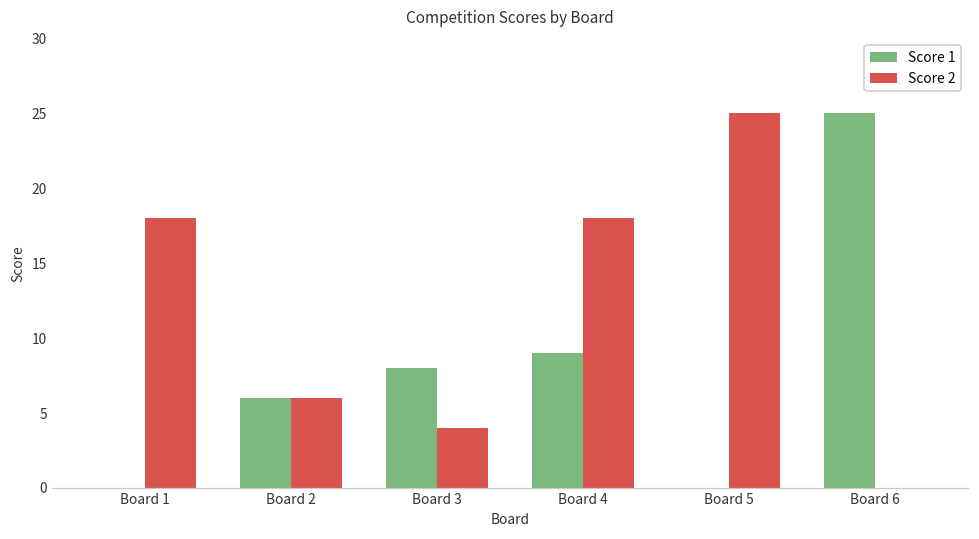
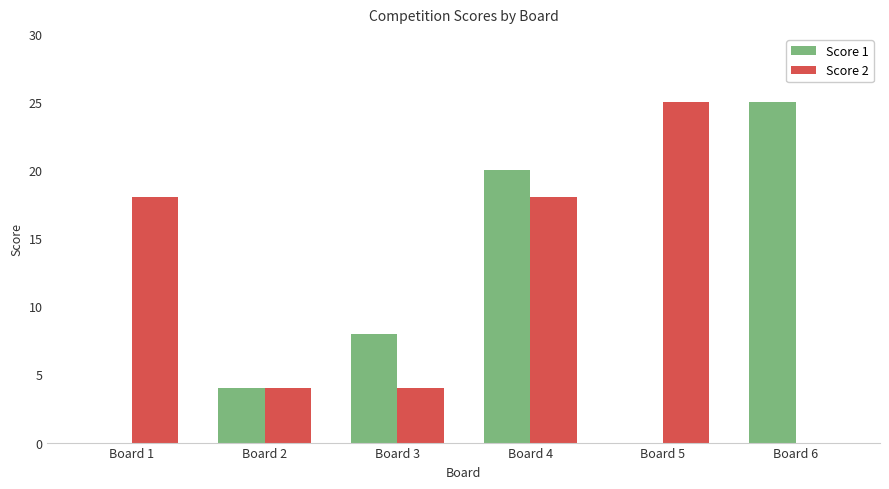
  {
    "Score 1": {
      "Board 1": 0,
-     "Board 2": 6,
+     "Board 2": 4,
      "Board 3": 8,
-     "Board 4": 9,
+     "Board 4": 20,
      "Board 5": 0,
      "Board 6": 25
    },
    "Score 2": {
      "Board 1": 18,
-     "Board 2": 6,
+     "Board 2": 4,
      "Board 3": 4,
      "Board 4": 18,
      "Board 5": 25,
      "Board 6": 0
    }
  }
